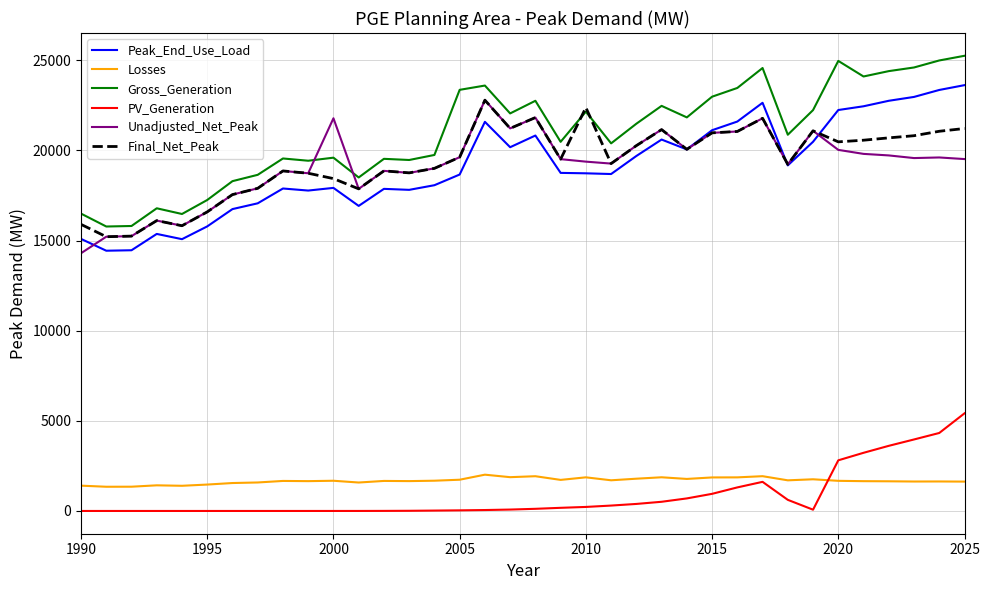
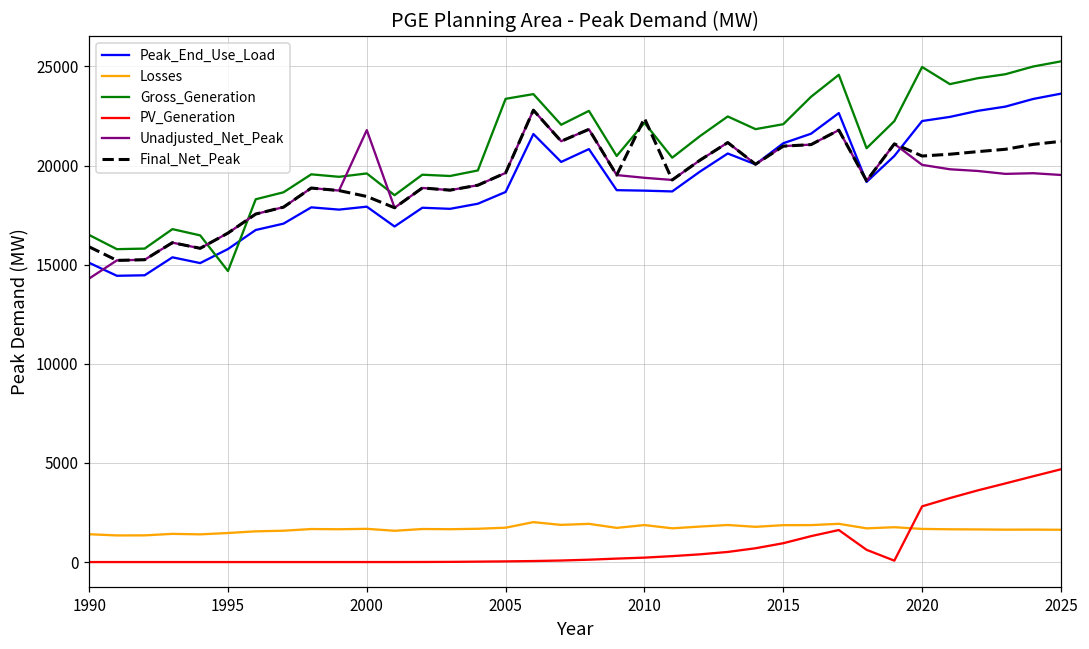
  {
    "Peak_End_Use_Load": {
      "1990": 15100,
      "1995": 15800,
      "2000": 17900,
      "2005": 18700,
      "2010": 18700,
      "2015": 21100,
      "2020": 22200,
      "2025": 23600
    },
    "Losses": {
      "1990": 1400,
      "1995": 1500,
      "2000": 1700,
      "2005": 1700,
      "2010": 1900,
      "2015": 1900,
      "2020": 1700,
      "2025": 1600
    },
    "Gross_Generation": {
      "1990": 16500,
-     "1995": 17300,
+     "1995": 14700,
      "2000": 19600,
      "2005": 23400,
      "2010": 22200,
-     "2015": 23000,
+     "2015": 22100,
      "2020": 25000,
      "2025": 25300
    },
    "PV_Generation": {
      "1990": 0,
      "1995": 0,
      "2000": 0,
      "2005": 0,
      "2010": 200,
      "2015": 1000,
      "2020": 2800,
-     "2025": 5400
+     "2025": 4700
    },
    "Unadjusted_Net_Peak": {
      "1990": 14300,
      "2000": 21800,
      "2010": 19400,
      "2020": 20000,
      "2025": 19500
    },
    "Final_Net_Peak": {
      "1990": 15900,
      "2000": 18400,
      "2010": 22400,
      "2020": 20500,
      "2025": 21200
    }
  }
